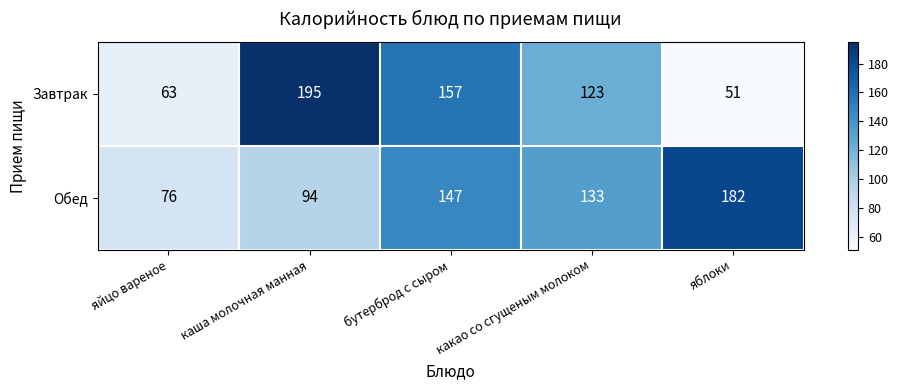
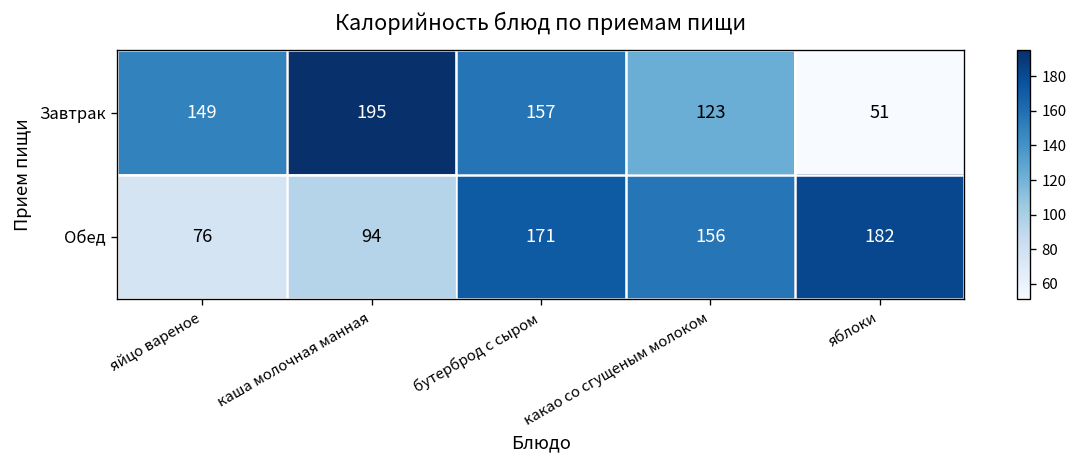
  {
    "Завтрак": {
-     "яйцо вареное": 63,
+     "яйцо вареное": 149,
      "каша молочная манная": 195,
      "бутерброд с сыром": 157,
      "какао со сгущеным молоком": 123,
      "яблоки": 51
    },
    "Обед": {
      "яйцо вареное": 76,
      "каша молочная манная": 94,
-     "бутерброд с сыром": 147,
-     "какао со сгущеным молоком": 133,
+     "бутерброд с сыром": 171,
+     "какао со сгущеным молоком": 156,
      "яблоки": 182
    }
  }
